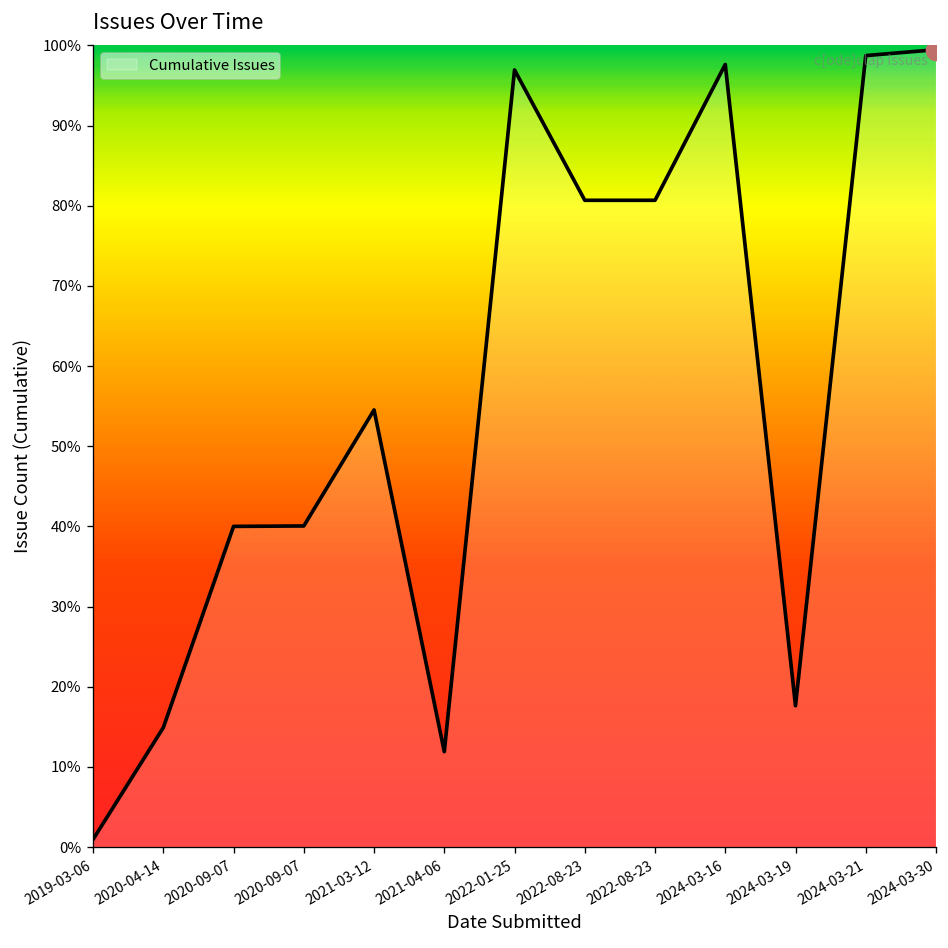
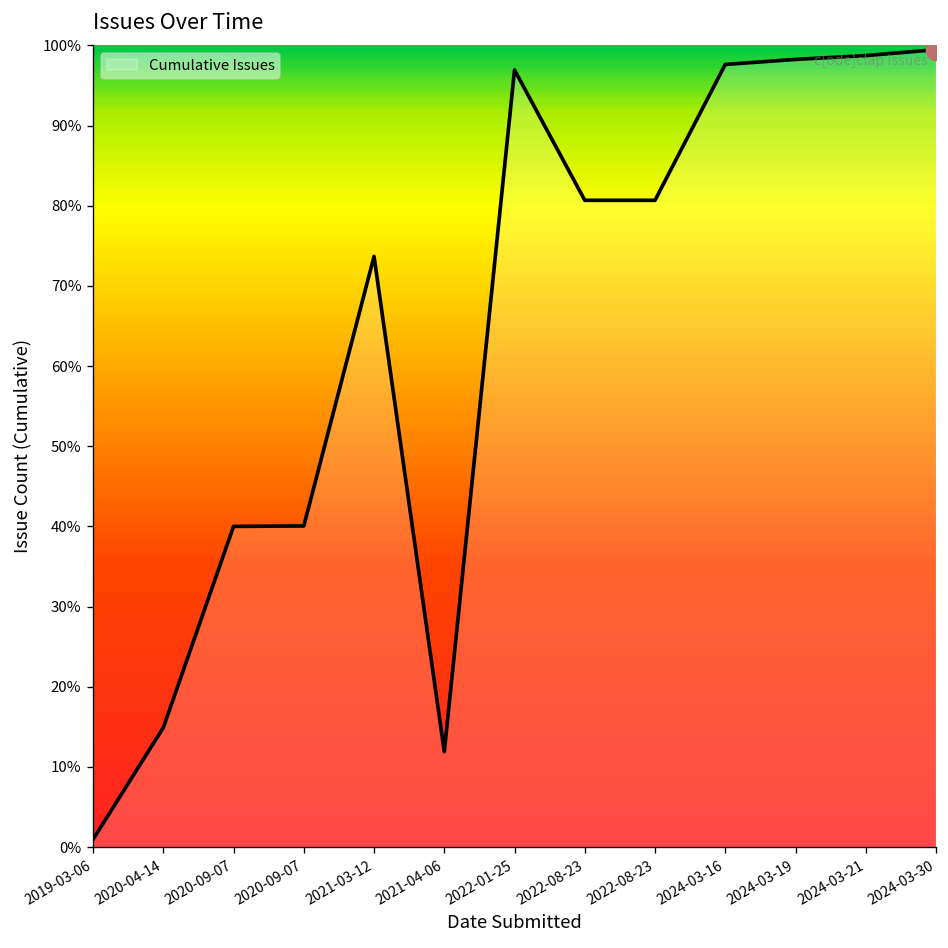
  {
    "Cumulative Issues": {
      "2019-03-06": "1%",
      "2020-04-14": "15%",
-     "2021-03-12": "55%",
+     "2021-03-12": "74%",
      "2021-04-06": "12%",
      "2022-01-25": "97%",
      "2024-03-16": "98%",
-     "2024-03-19": "18%",
+     "2024-03-19": "98%",
      "2024-03-21": "99%"
    }
  }
